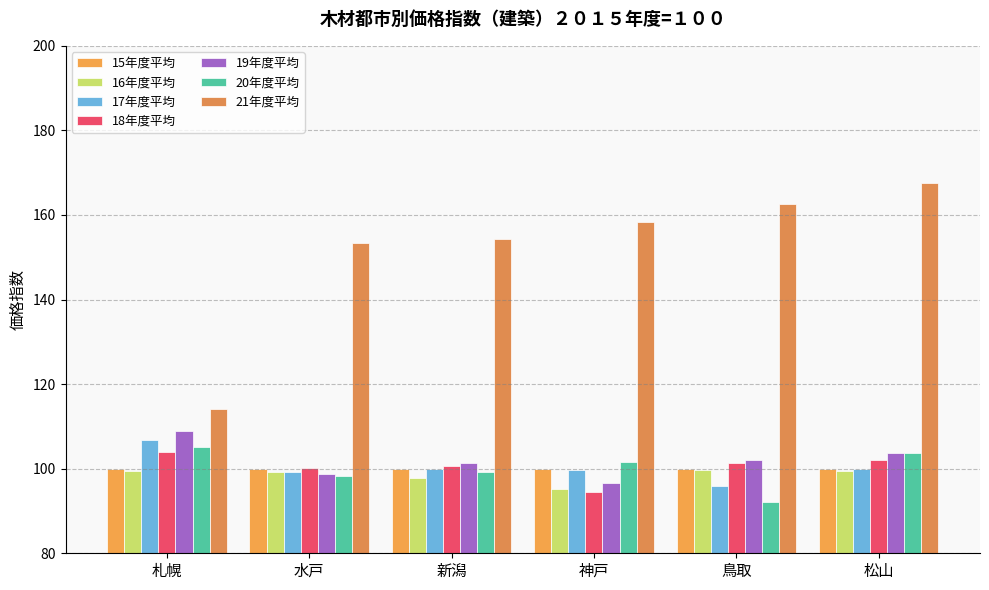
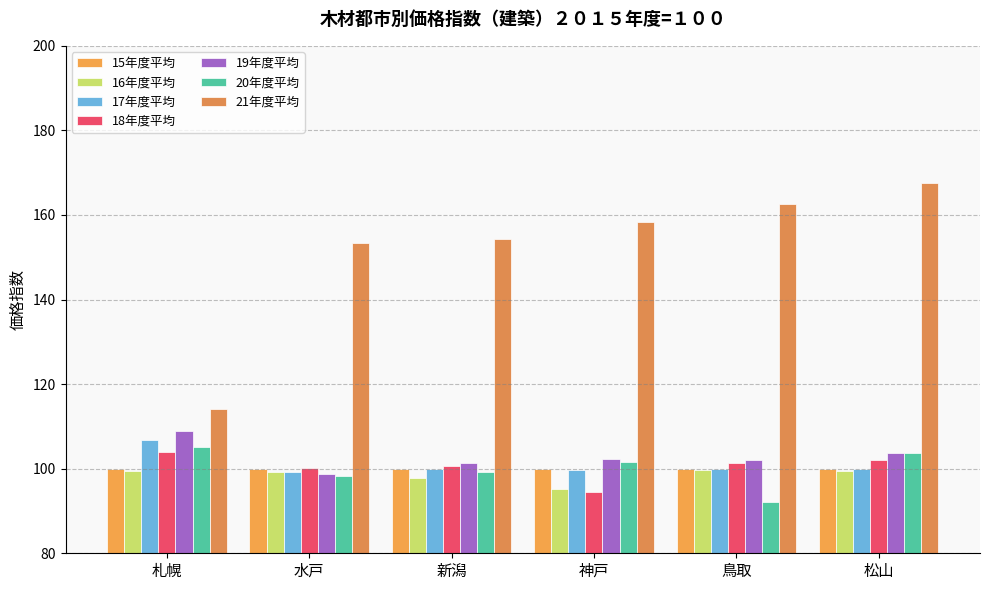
  {
    "16年度平均": {
      "札幌": 100,
      "水戸": 99,
      "新潟": 98,
      "神戸": 95,
      "鳥取": 100,
      "松山": 100
    },
    "17年度平均": {
      "札幌": 107,
      "水戸": 99,
      "新潟": 100,
      "神戸": 100,
-     "鳥取": 96,
+     "鳥取": 100,
      "松山": 100
    },
    "18年度平均": {
      "札幌": 104,
      "水戸": 100,
      "新潟": 101,
      "神戸": 94,
      "鳥取": 101,
      "松山": 102
    },
    "19年度平均": {
      "札幌": 109,
      "水戸": 99,
      "新潟": 101,
-     "神戸": 97,
+     "神戸": 102,
      "鳥取": 102,
      "松山": 104
    },
    "20年度平均": {
      "札幌": 105,
      "水戸": 98,
      "新潟": 99,
      "神戸": 102,
      "鳥取": 92,
      "松山": 104
    }
  }
